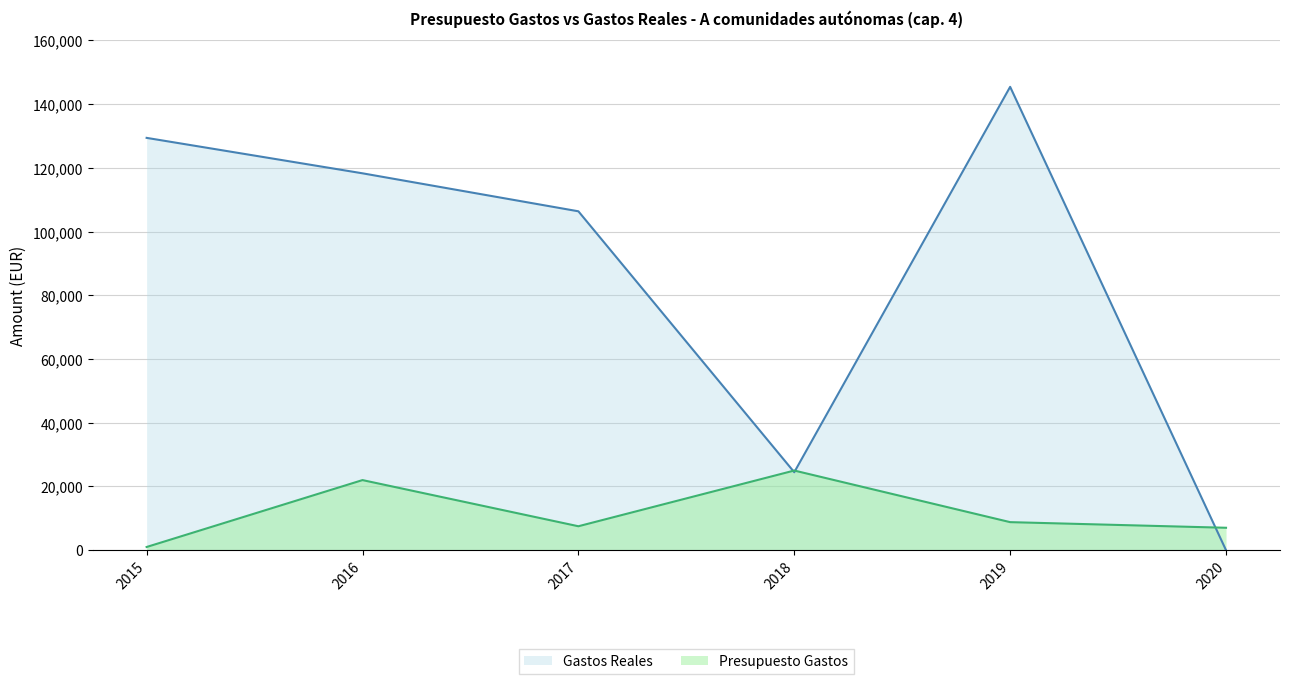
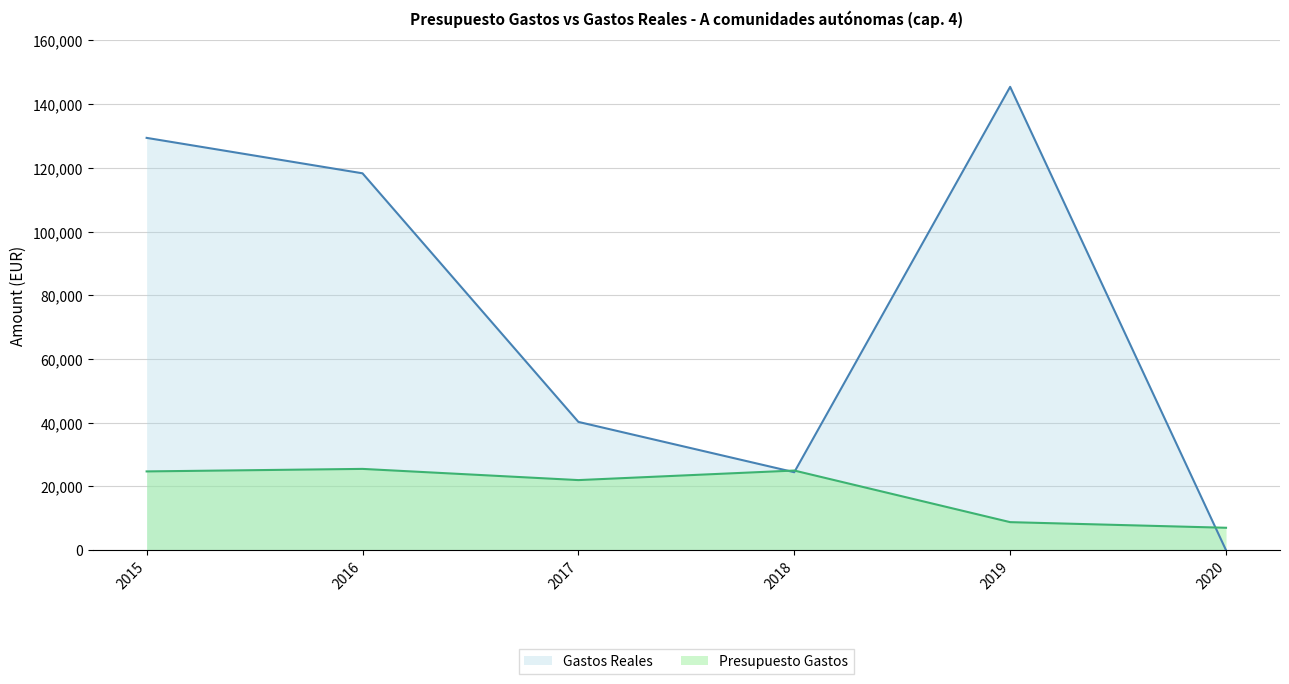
  {
    "Gastos Reales": {
      "2015": "129,000",
      "2016": "118,000",
-     "2017": "106,000",
+     "2017": "40,000",
      "2019": "145,000",
      "2020": "0"
    },
    "Presupuesto Gastos": {
-     "2015": "1,000",
-     "2016": "22,000",
-     "2017": "8,000",
+     "2015": "25,000",
+     "2016": "26,000",
+     "2017": "22,000",
      "2019": "9,000",
      "2020": "7,000"
    }
  }
